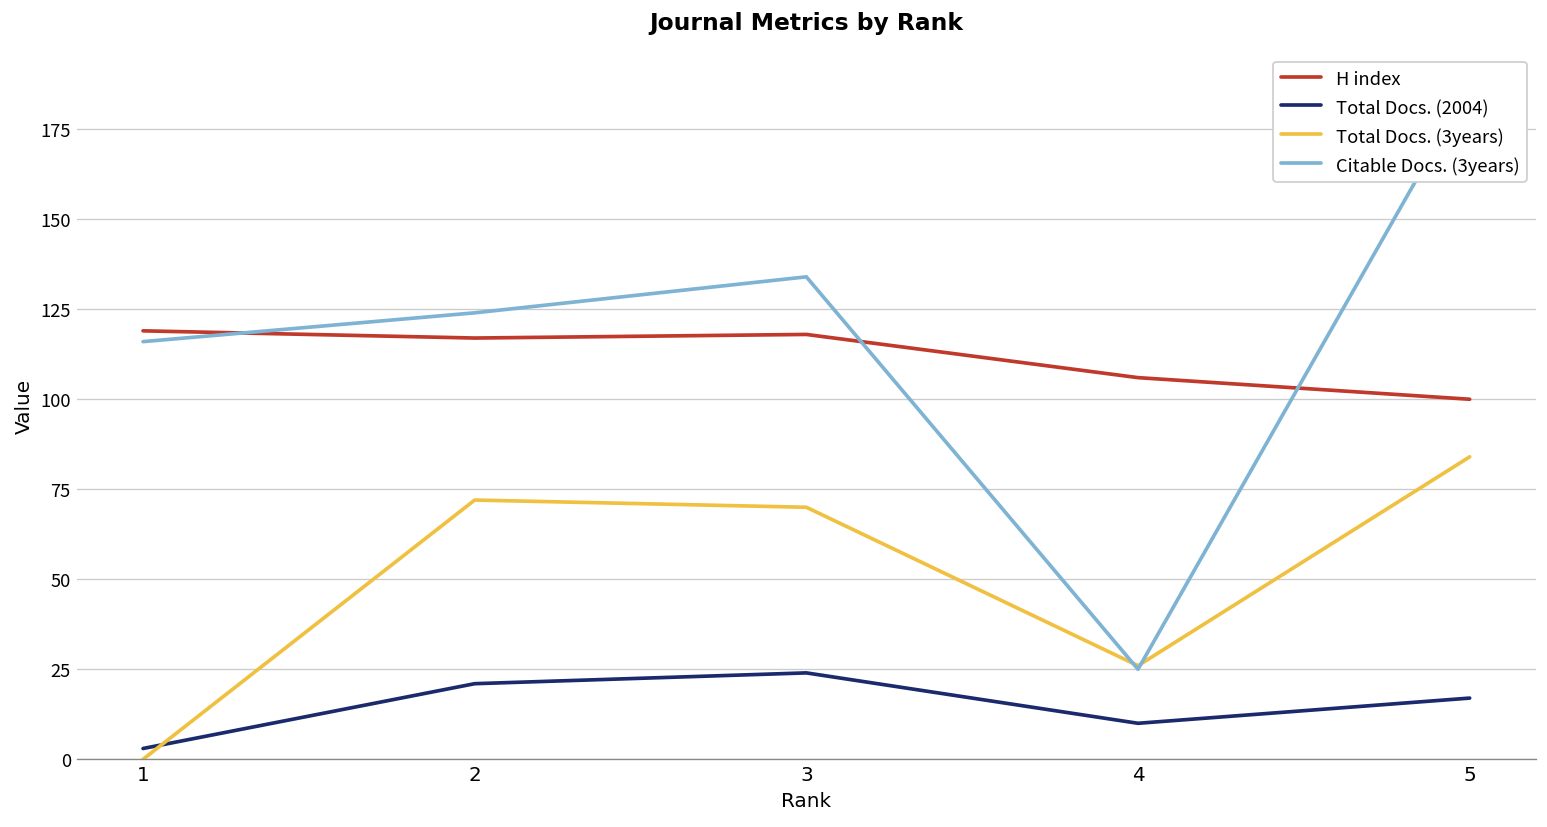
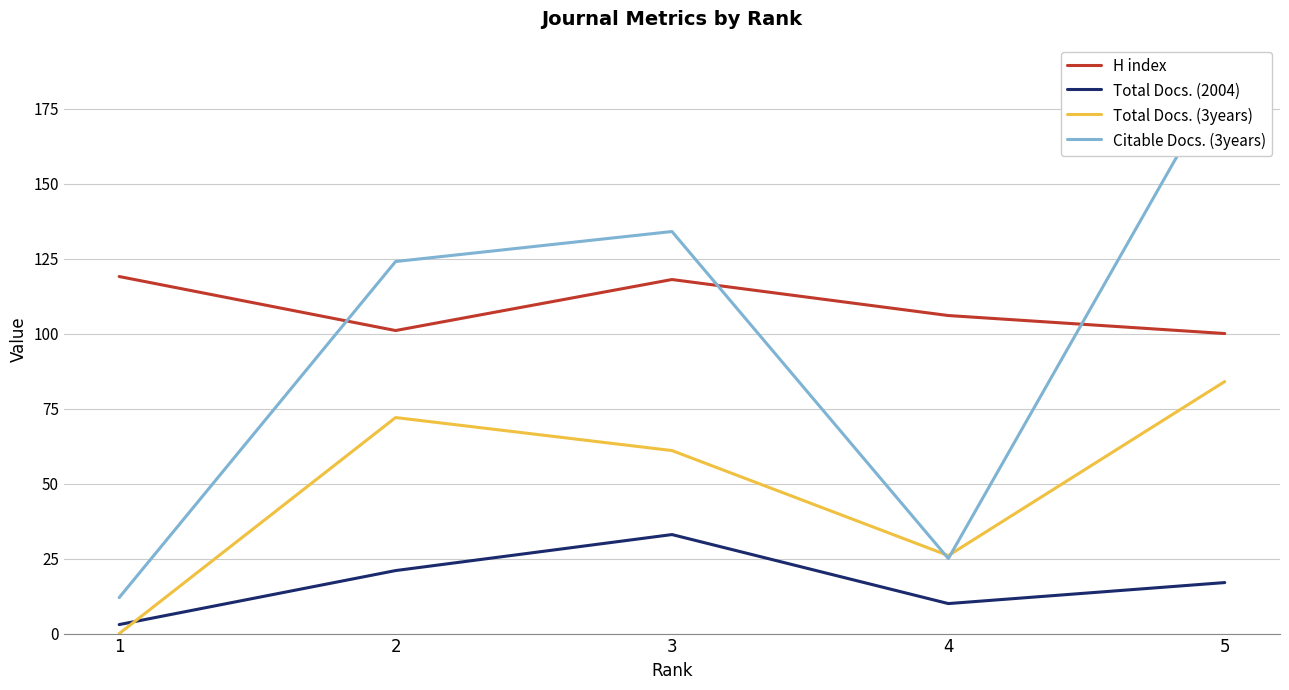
  {
    "H index": {
      "1": 119,
-     "2": 117,
+     "2": 101,
      "3": 118,
      "4": 106,
      "5": 100
    },
    "Total Docs. (2004)": {
      "1": 3,
      "2": 21,
-     "3": 24,
+     "3": 33,
      "4": 10,
      "5": 17
    },
    "Total Docs. (3years)": {
      "1": 0,
      "2": 72,
-     "3": 70,
+     "3": 61,
      "4": 26,
      "5": 84
    },
    "Citable Docs. (3years)": {
-     "1": 116,
+     "1": 12,
      "2": 124,
      "3": 134,
      "4": 25
    }
  }
